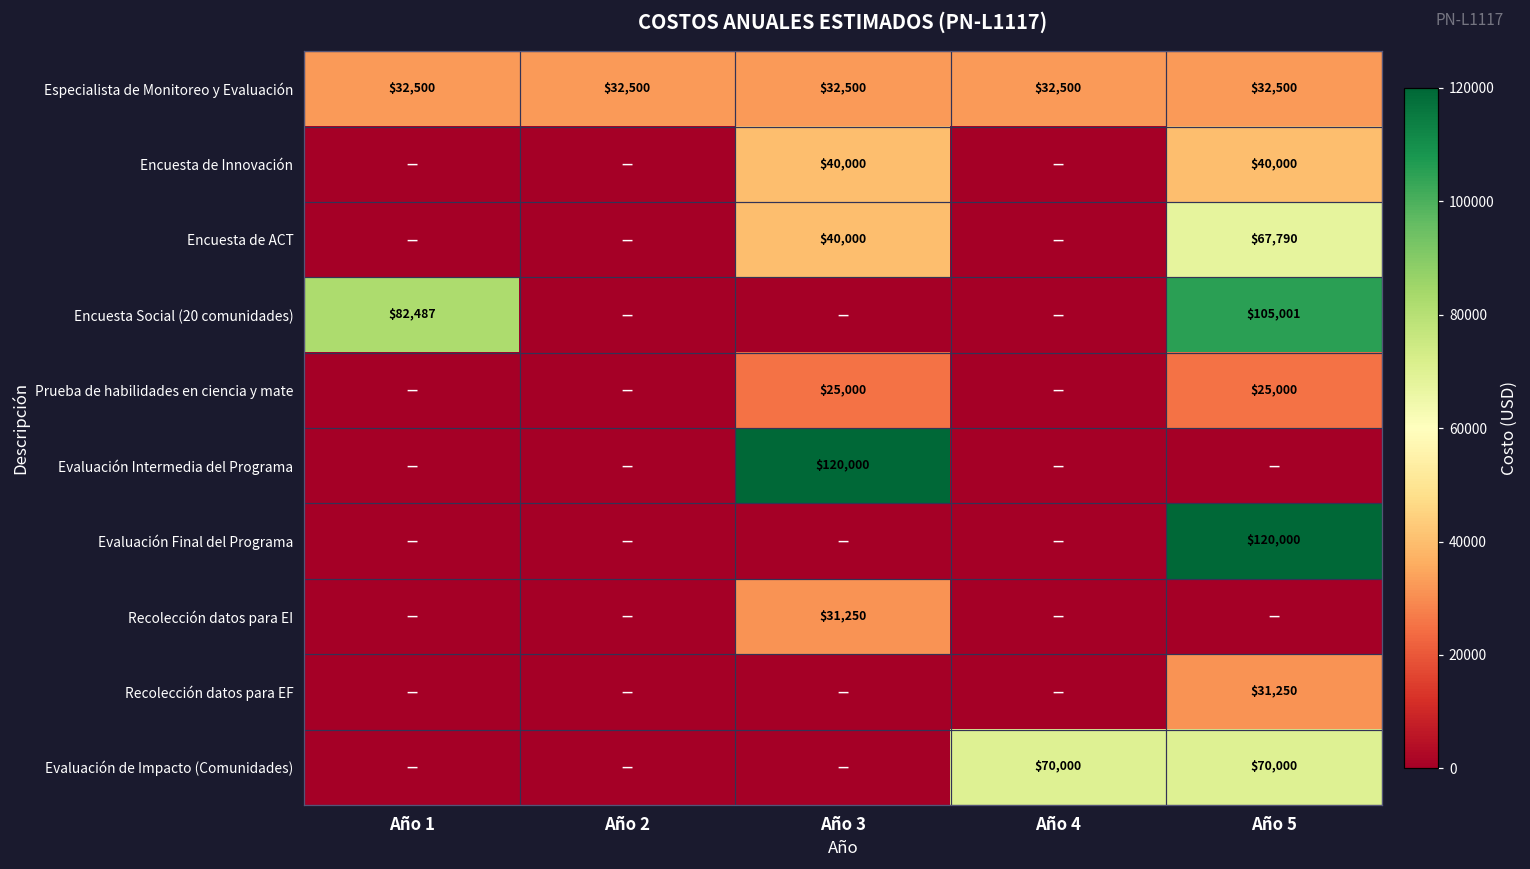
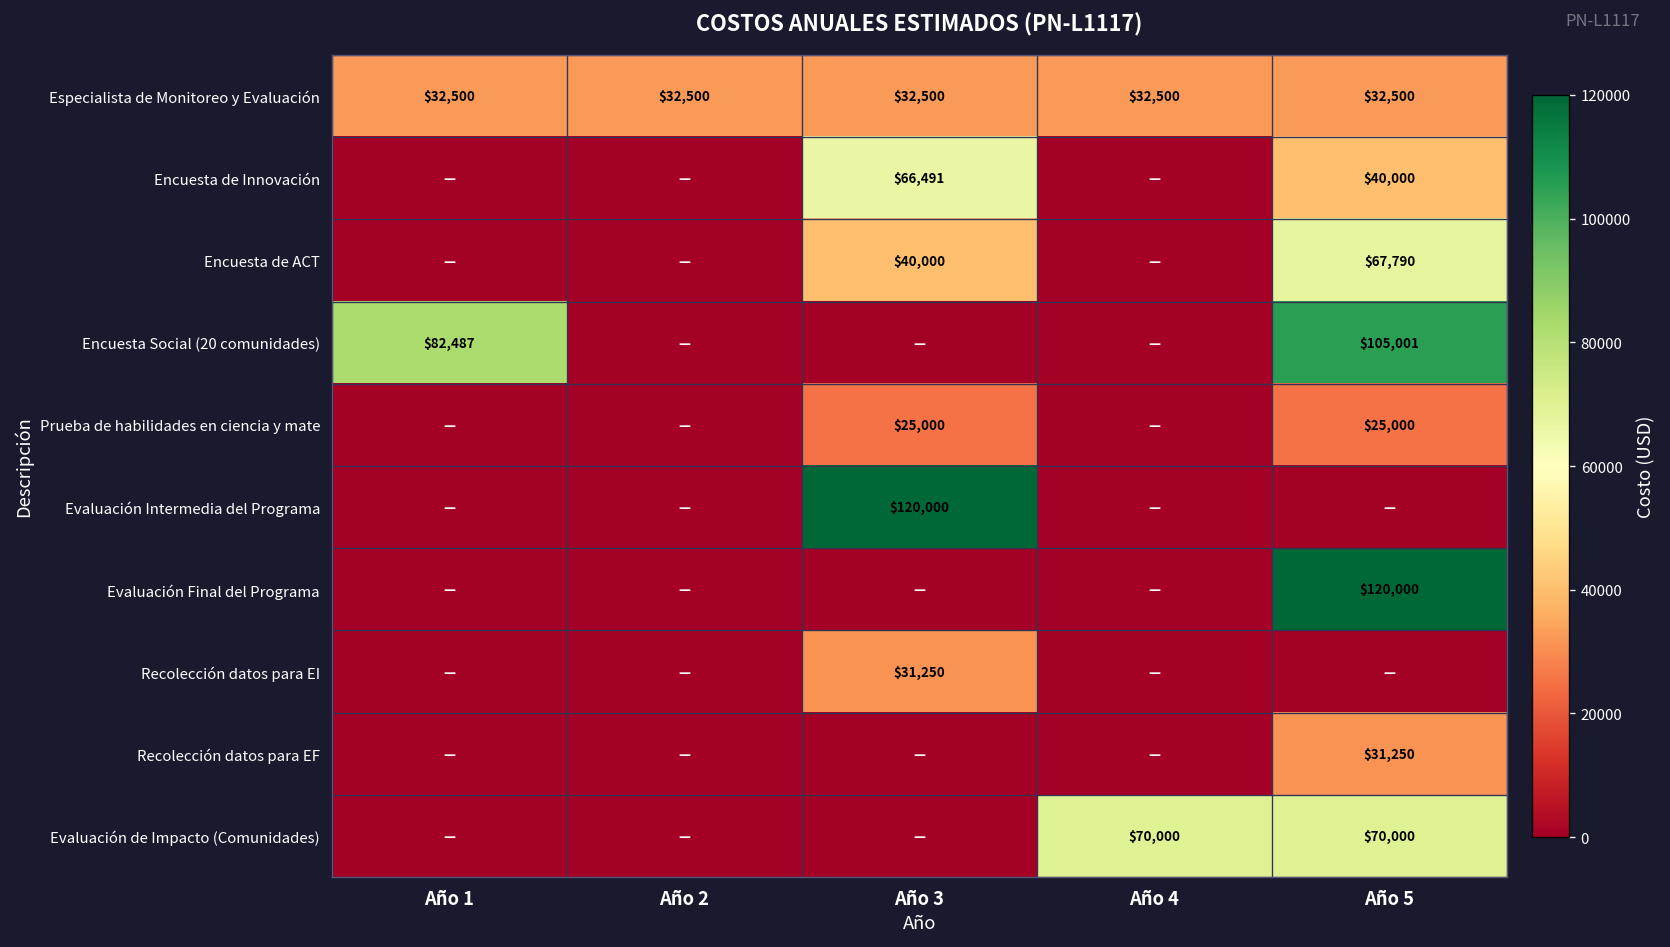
  {
    "Especialista de Monitoreo y Evaluación": {
      "Año 1": "$32,500",
      "Año 2": "$32,500",
      "Año 3": "$32,500",
      "Año 4": "$32,500",
      "Año 5": "$32,500"
    },
    "Encuesta de Innovación": {
-     "Año 3": "$40,000",
+     "Año 3": "$66,491",
      "Año 5": "$40,000"
    },
    "Encuesta de ACT": {
      "Año 3": "$40,000",
      "Año 5": "$67,790"
    },
    "Encuesta Social (20 comunidades)": {
      "Año 1": "$82,487",
      "Año 5": "$105,001"
    },
    "Prueba de habilidades en ciencia y mate": {
      "Año 3": "$25,000",
      "Año 5": "$25,000"
    },
    "Evaluación Intermedia del Programa": {
      "Año 3": "$120,000"
    },
    "Evaluación Final del Programa": {
      "Año 5": "$120,000"
    },
    "Recolección datos para EI": {
      "Año 3": "$31,250"
    },
    "Recolección datos para EF": {
      "Año 5": "$31,250"
    },
    "Evaluación de Impacto (Comunidades)": {
      "Año 4": "$70,000",
      "Año 5": "$70,000"
    }
  }
